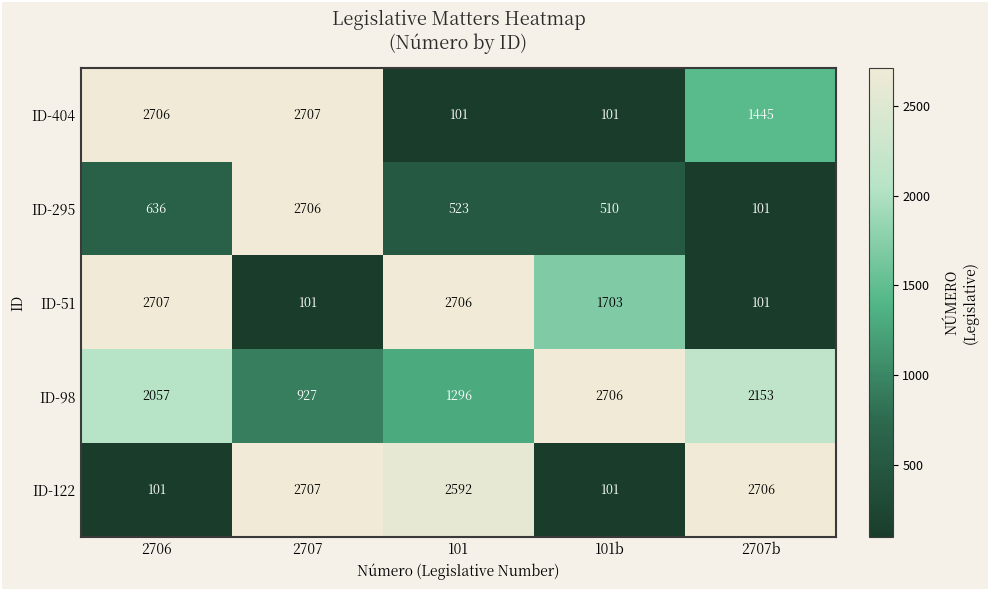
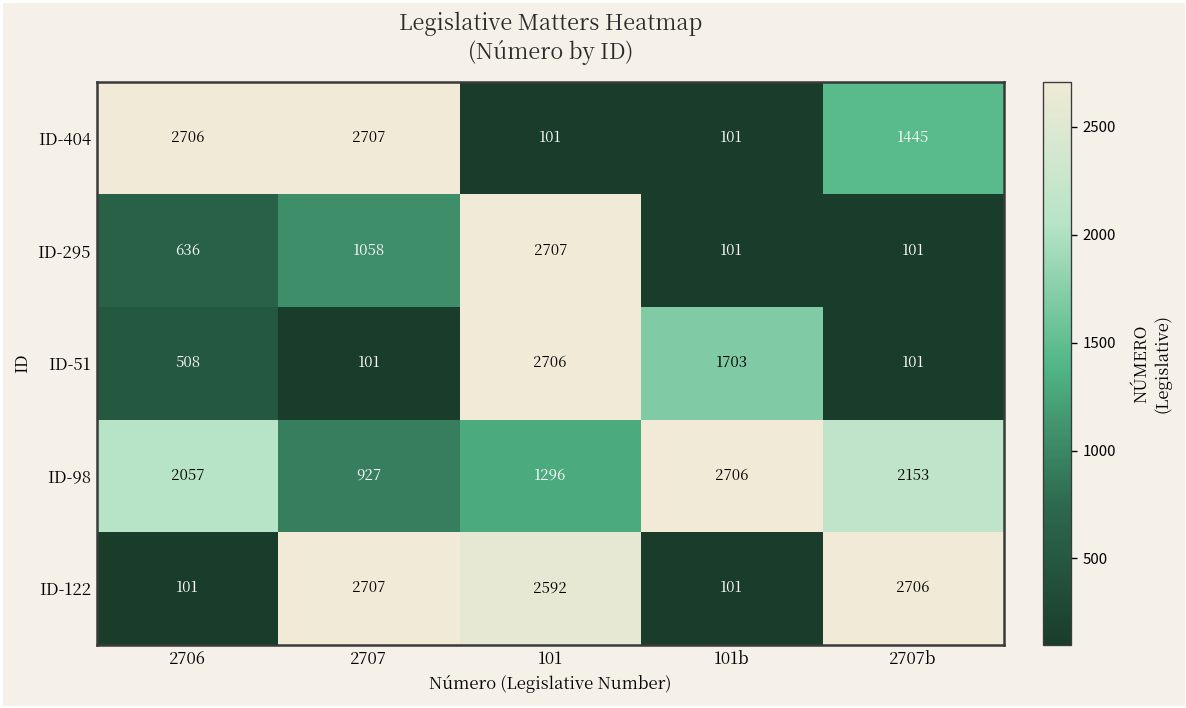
  {
    "ID-404": {
      "2706": 2706,
      "2707": 2707,
      "101": 101,
      "101b": 101,
      "2707b": 1445
    },
    "ID-295": {
      "2706": 636,
-     "2707": 2706,
-     "101": 523,
-     "101b": 510,
+     "2707": 1058,
+     "101": 2707,
+     "101b": 101,
      "2707b": 101
    },
    "ID-51": {
-     "2706": 2707,
+     "2706": 508,
      "2707": 101,
      "101": 2706,
      "101b": 1703,
      "2707b": 101
    },
    "ID-98": {
      "2706": 2057,
      "2707": 927,
      "101": 1296,
      "101b": 2706,
      "2707b": 2153
    },
    "ID-122": {
      "2706": 101,
      "2707": 2707,
      "101": 2592,
      "101b": 101,
      "2707b": 2706
    }
  }
